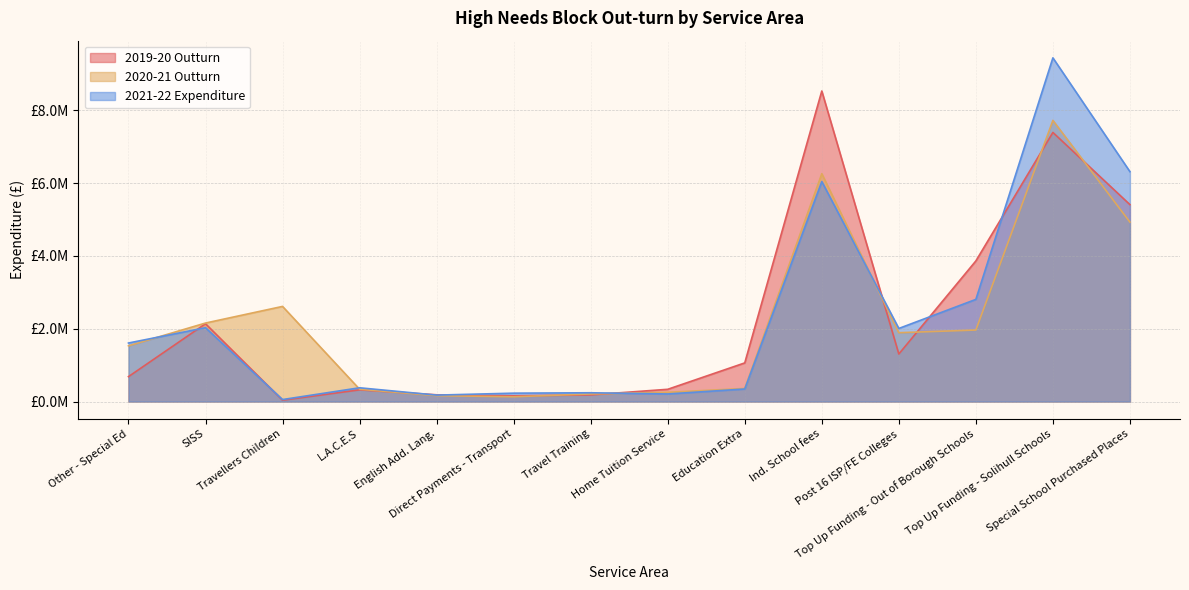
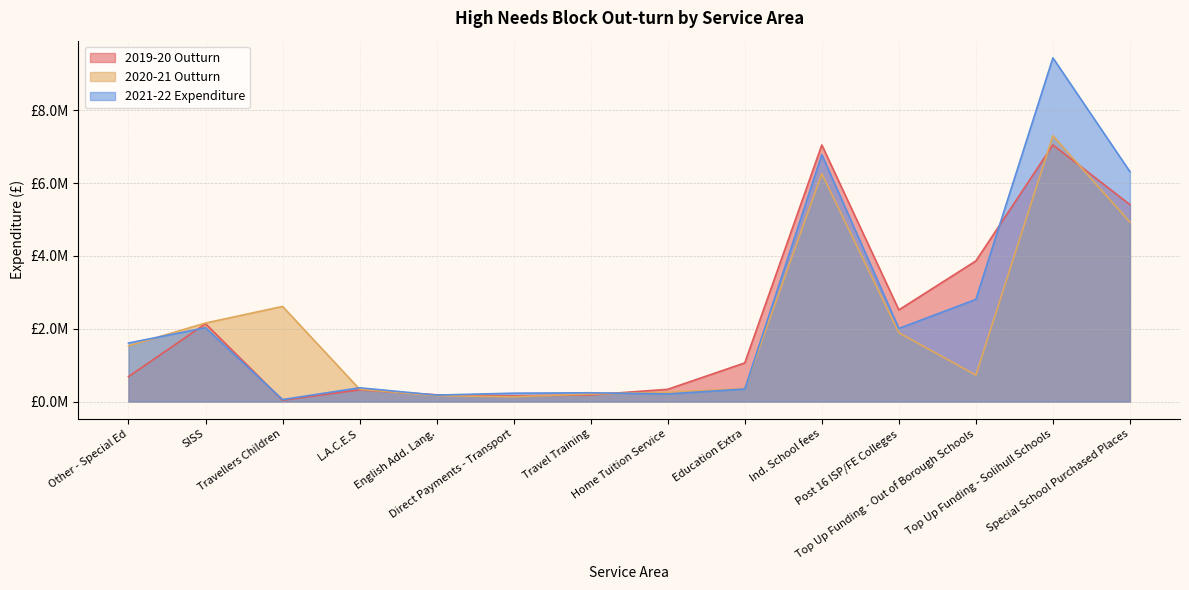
  {
    "2019-20 Outturn": {
      "Other - Special Ed": "£700000",
      "Home Tuition Service": "£300000",
      "Education Extra": "£1100000",
-     "Ind. School fees": "£8500000",
-     "Post 16 ISP/FE Colleges": "£1300000",
+     "Ind. School fees": "£7000000",
+     "Post 16 ISP/FE Colleges": "£2500000",
      "Top Up Funding - Out of Borough Schools": "£3900000",
-     "Top Up Funding - Solihull Schools": "£7400000",
+     "Top Up Funding - Solihull Schools": "£7000000",
      "Special School Purchased Places": "£5400000"
    },
    "2020-21 Outturn": {
      "Other - Special Ed": "£1500000",
      "Travellers Children": "£2600000",
      "Ind. School fees": "£6300000",
      "Post 16 ISP/FE Colleges": "£1900000",
-     "Top Up Funding - Out of Borough Schools": "£2000000",
-     "Top Up Funding - Solihull Schools": "£7700000",
+     "Top Up Funding - Out of Borough Schools": "£700000",
+     "Top Up Funding - Solihull Schools": "£7300000",
      "Special School Purchased Places": "£4900000"
    },
    "2021-22 Expenditure": {
      "Other - Special Ed": "£1600000",
      "SISS": "£2000000",
      "Direct Payments - Transport": "£200000",
-     "Ind. School fees": "£6000000",
+     "Ind. School fees": "£6800000",
      "Post 16 ISP/FE Colleges": "£2000000",
      "Top Up Funding - Out of Borough Schools": "£2800000",
      "Top Up Funding - Solihull Schools": "£9400000",
      "Special School Purchased Places": "£6300000"
    }
  }
